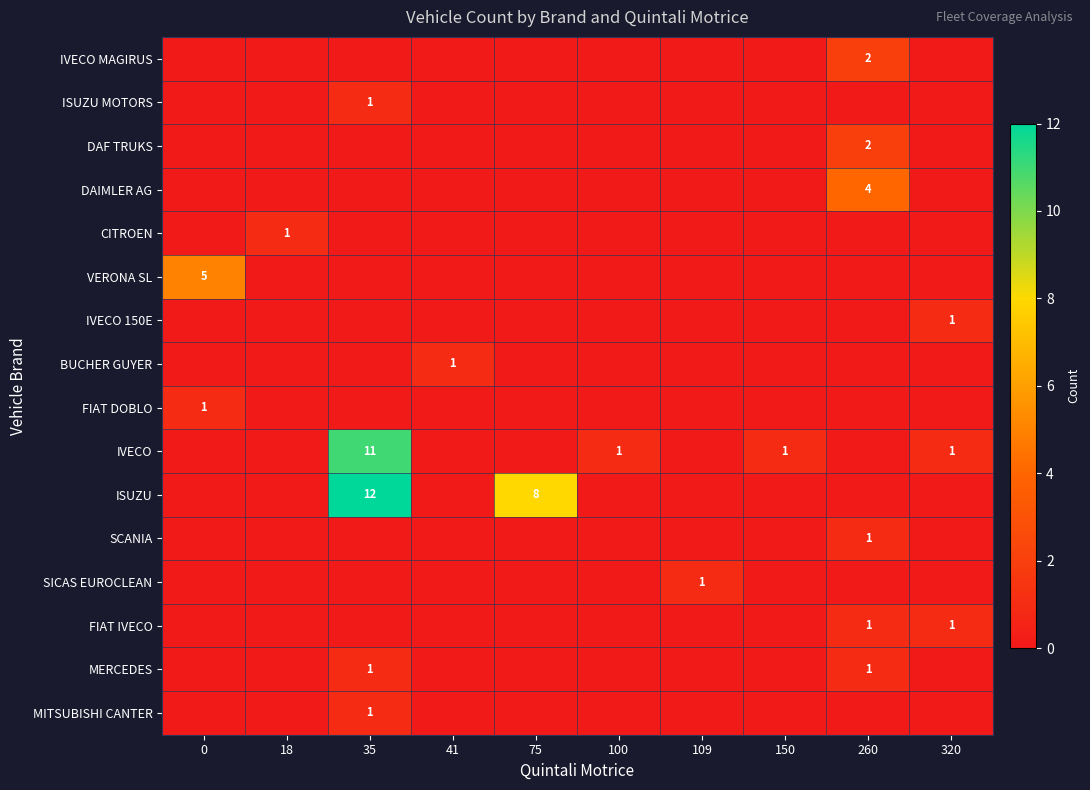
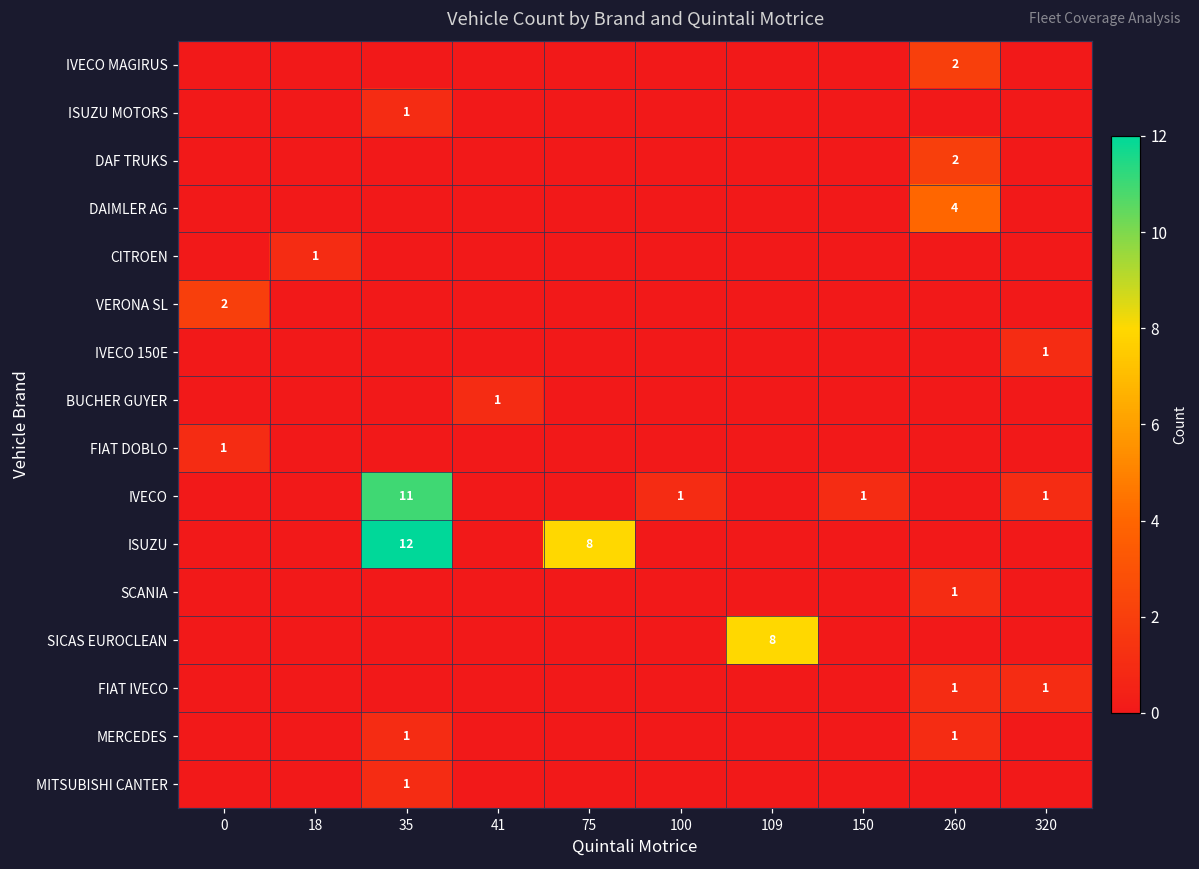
  {
    "IVECO MAGIRUS": {
      "260": 2
    },
    "ISUZU MOTORS": {
      "35": 1
    },
    "DAF TRUKS": {
      "260": 2
    },
    "DAIMLER AG": {
      "260": 4
    },
    "CITROEN": {
      "18": 1
    },
    "VERONA SL": {
-     "0": 5
+     "0": 2
    },
    "IVECO 150E": {
      "320": 1
    },
    "BUCHER GUYER": {
      "41": 1
    },
    "FIAT DOBLO": {
      "0": 1
    },
    "IVECO": {
      "35": 11,
      "100": 1,
      "150": 1,
      "320": 1
    },
    "ISUZU": {
      "35": 12,
      "75": 8
    },
    "SCANIA": {
      "260": 1
    },
    "SICAS EUROCLEAN": {
-     "109": 1
+     "109": 8
    },
    "FIAT IVECO": {
      "260": 1,
      "320": 1
    },
    "MERCEDES": {
      "35": 1,
      "260": 1
    },
    "MITSUBISHI CANTER": {
      "35": 1
    }
  }
